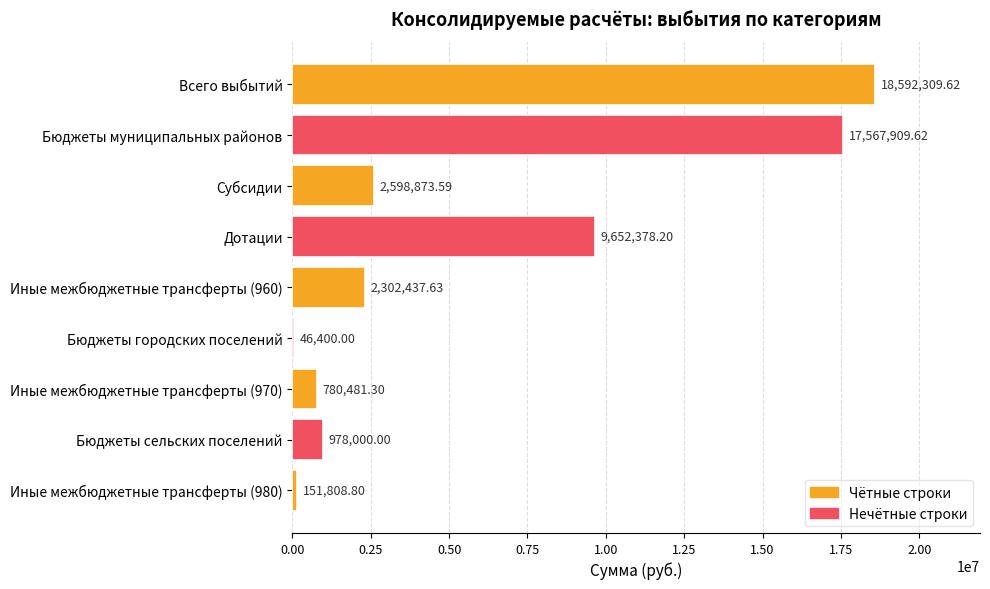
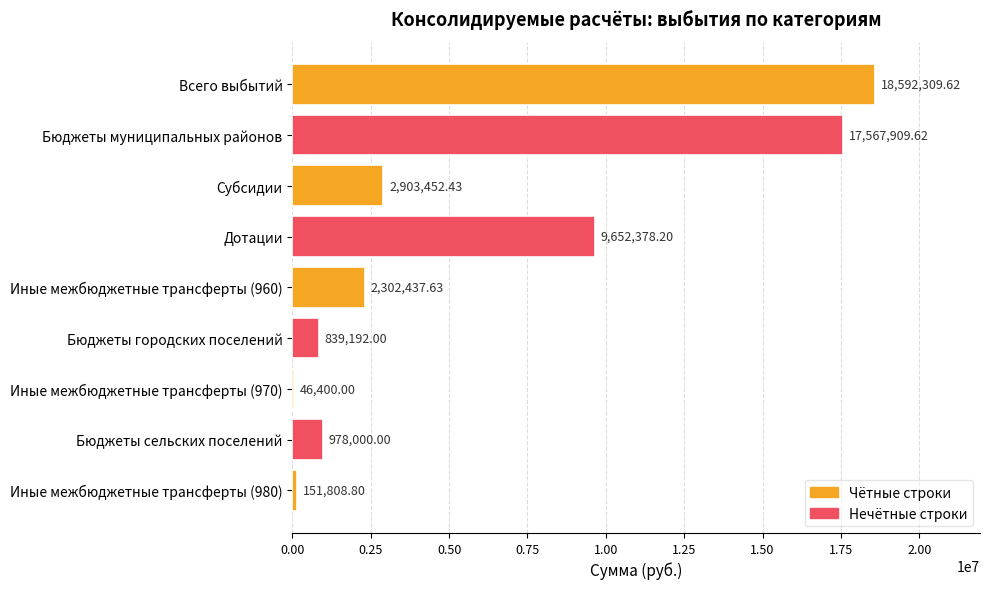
  {
    "Всего выбытий": "18,592,309.62",
    "Бюджеты муниципальных районов": "17,567,909.62",
-   "Субсидии": "2,598,873.59",
+   "Субсидии": "2,903,452.43",
    "Дотации": "9,652,378.20",
    "Иные межбюджетные трансферты (960)": "2,302,437.63",
-   "Бюджеты городских поселений": "46,400.00",
-   "Иные межбюджетные трансферты (970)": "780,481.30",
+   "Бюджеты городских поселений": "839,192.00",
+   "Иные межбюджетные трансферты (970)": "46,400.00",
    "Бюджеты сельских поселений": "978,000.00",
    "Иные межбюджетные трансферты (980)": "151,808.80"
  }
